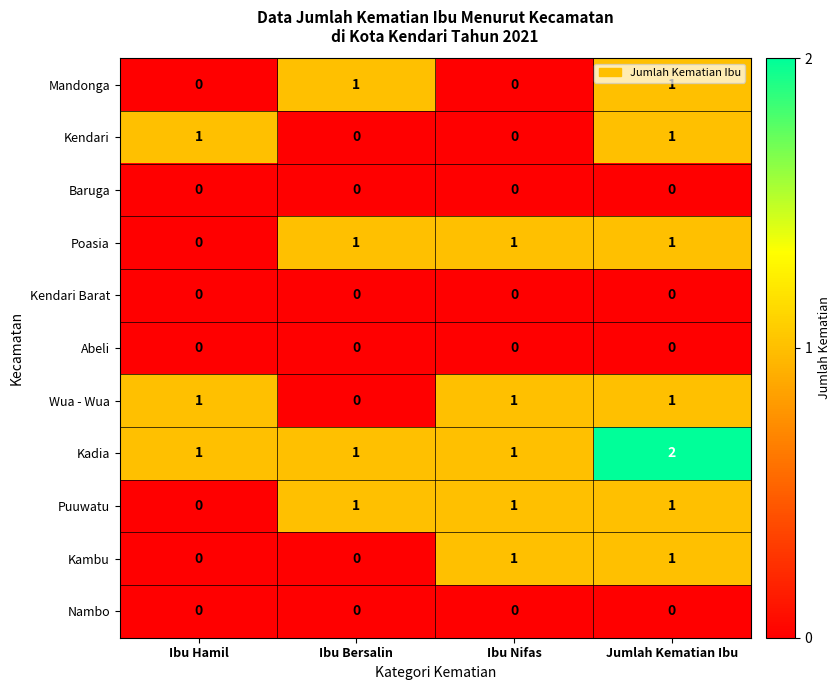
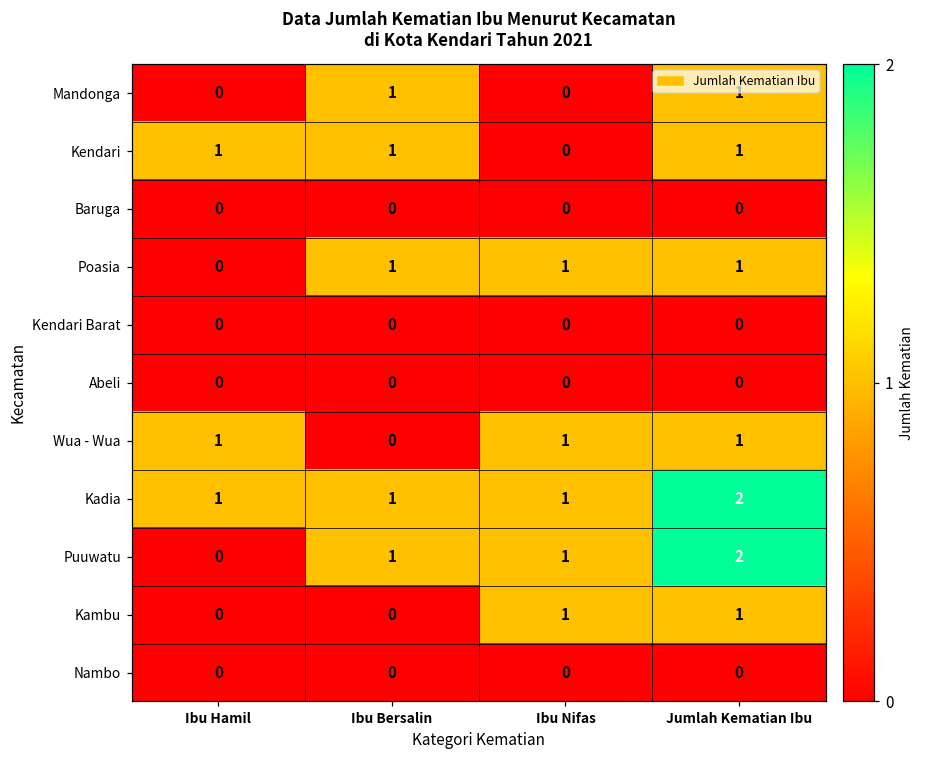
  {
    "Mandonga": {
      "Ibu Hamil": 0,
      "Ibu Bersalin": 1,
      "Ibu Nifas": 0
    },
    "Kendari": {
      "Ibu Hamil": 1,
-     "Ibu Bersalin": 0,
+     "Ibu Bersalin": 1,
      "Ibu Nifas": 0,
      "Jumlah Kematian Ibu": 1
    },
    "Baruga": {
      "Ibu Hamil": 0,
      "Ibu Bersalin": 0,
      "Ibu Nifas": 0,
      "Jumlah Kematian Ibu": 0
    },
    "Poasia": {
      "Ibu Hamil": 0,
      "Ibu Bersalin": 1,
      "Ibu Nifas": 1,
      "Jumlah Kematian Ibu": 1
    },
    "Kendari Barat": {
      "Ibu Hamil": 0,
      "Ibu Bersalin": 0,
      "Ibu Nifas": 0,
      "Jumlah Kematian Ibu": 0
    },
    "Abeli": {
      "Ibu Hamil": 0,
      "Ibu Bersalin": 0,
      "Ibu Nifas": 0,
      "Jumlah Kematian Ibu": 0
    },
    "Wua - Wua": {
      "Ibu Hamil": 1,
      "Ibu Bersalin": 0,
      "Ibu Nifas": 1,
      "Jumlah Kematian Ibu": 1
    },
    "Kadia": {
      "Ibu Hamil": 1,
      "Ibu Bersalin": 1,
      "Ibu Nifas": 1,
      "Jumlah Kematian Ibu": 2
    },
    "Puuwatu": {
      "Ibu Hamil": 0,
      "Ibu Bersalin": 1,
      "Ibu Nifas": 1,
-     "Jumlah Kematian Ibu": 1
+     "Jumlah Kematian Ibu": 2
    },
    "Kambu": {
      "Ibu Hamil": 0,
      "Ibu Bersalin": 0,
      "Ibu Nifas": 1,
      "Jumlah Kematian Ibu": 1
    },
    "Nambo": {
      "Ibu Hamil": 0,
      "Ibu Bersalin": 0,
      "Ibu Nifas": 0,
      "Jumlah Kematian Ibu": 0
    }
  }
